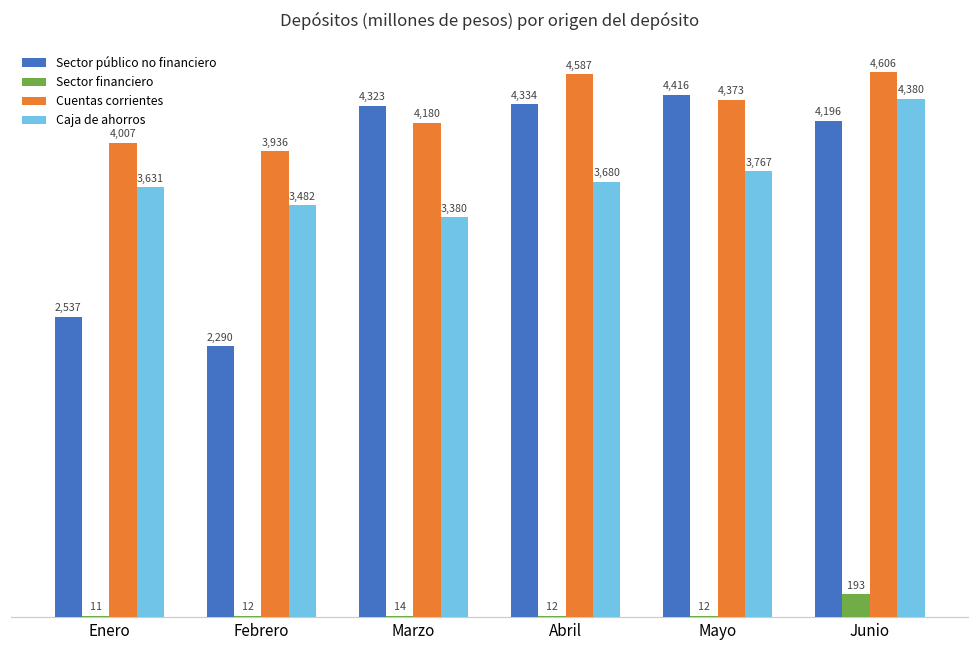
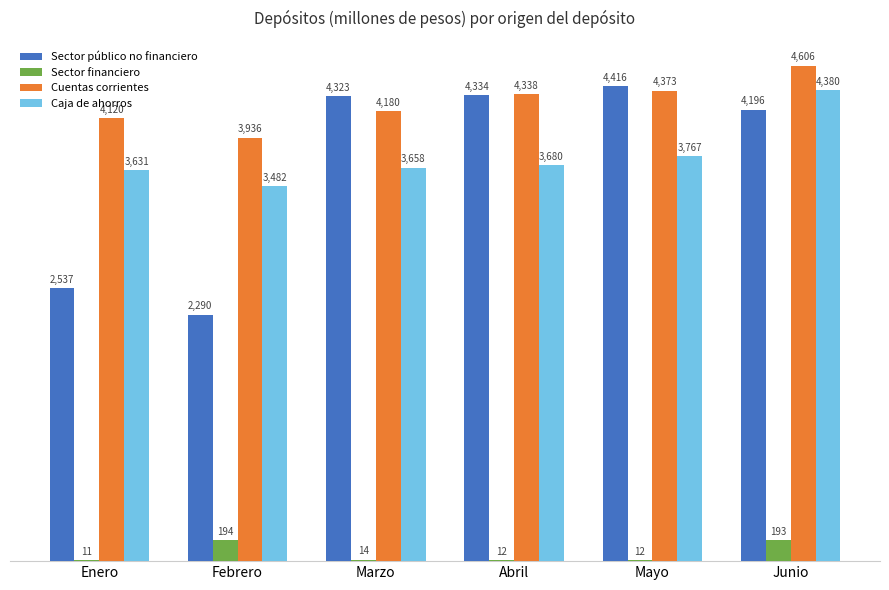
  {
    "Sector público no financiero": {
      "Enero": "2,537",
      "Febrero": "2,290",
      "Marzo": "4,323",
      "Abril": "4,334",
      "Mayo": "4,416",
      "Junio": "4,196"
    },
    "Sector financiero": {
      "Enero": "11",
-     "Febrero": "12",
+     "Febrero": "194",
      "Marzo": "14",
      "Abril": "12",
      "Mayo": "12",
      "Junio": "193"
    },
    "Cuentas corrientes": {
-     "Enero": "4,007",
+     "Enero": "4,120",
      "Febrero": "3,936",
      "Marzo": "4,180",
-     "Abril": "4,587",
+     "Abril": "4,338",
      "Mayo": "4,373",
      "Junio": "4,606"
    },
    "Caja de ahorros": {
      "Enero": "3,631",
      "Febrero": "3,482",
-     "Marzo": "3,380",
+     "Marzo": "3,658",
      "Abril": "3,680",
      "Mayo": "3,767",
      "Junio": "4,380"
    }
  }
